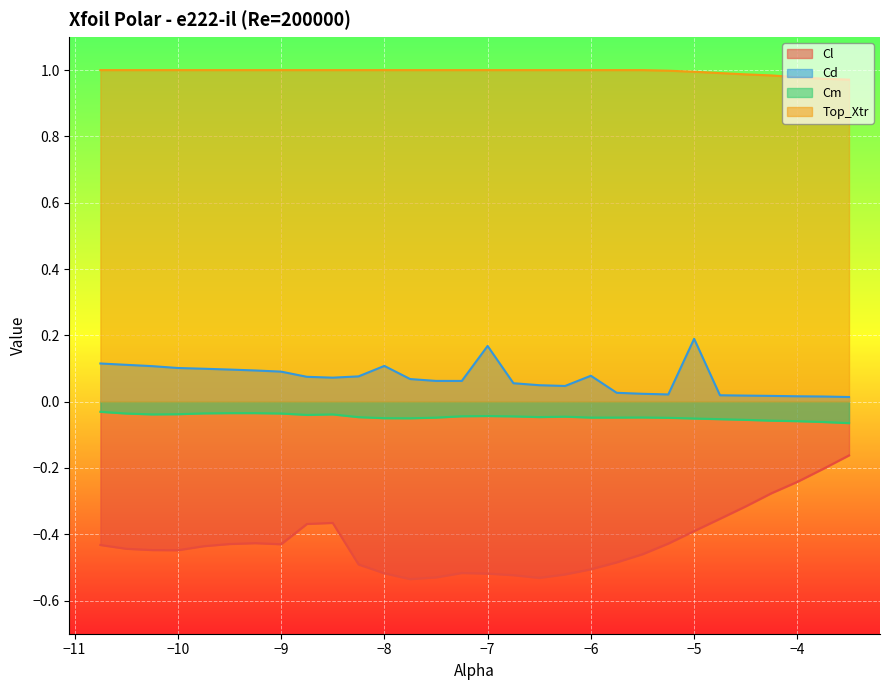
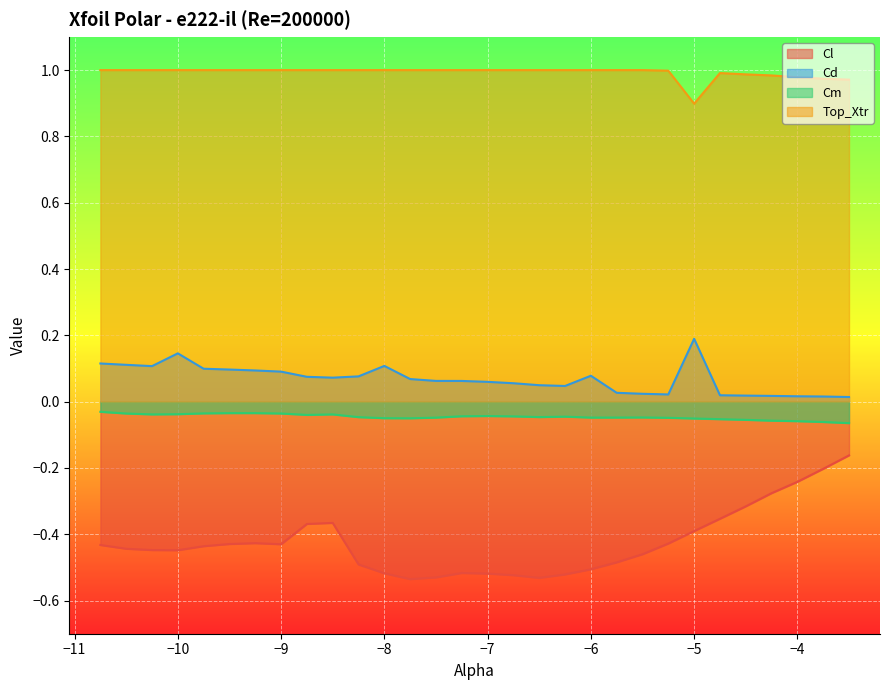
  {
    "Cd": {
-     "−10": 0.10,
+     "−10": 0.15,
      "−9": 0.09,
      "−8": 0.11,
-     "−7": 0.17,
+     "−7": 0.06,
      "−6": 0.08,
      "−5": 0.19,
      "−4": 0.02
    },
    "Top_Xtr": {
      "−10": 1.00,
      "−9": 1.00,
      "−8": 1.00,
      "−7": 1.00,
      "−6": 1.00,
-     "−5": 1.00
+     "−5": 0.90
    }
  }
